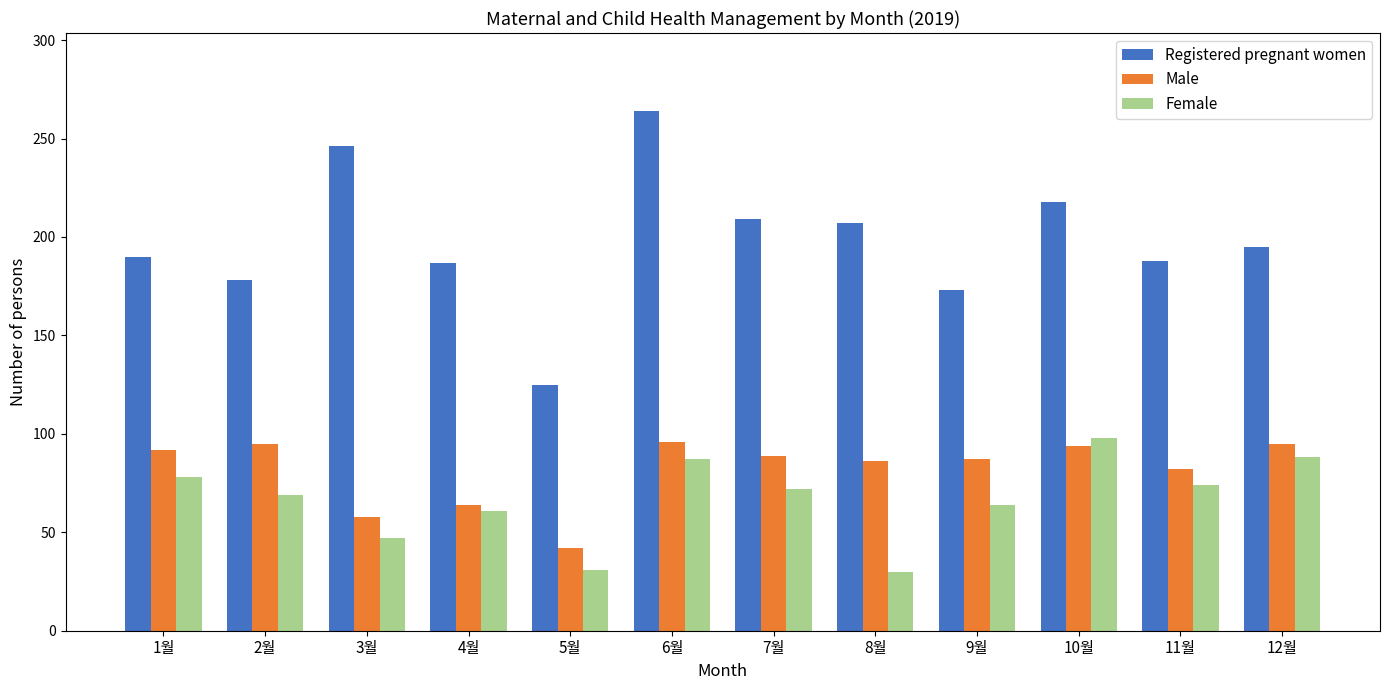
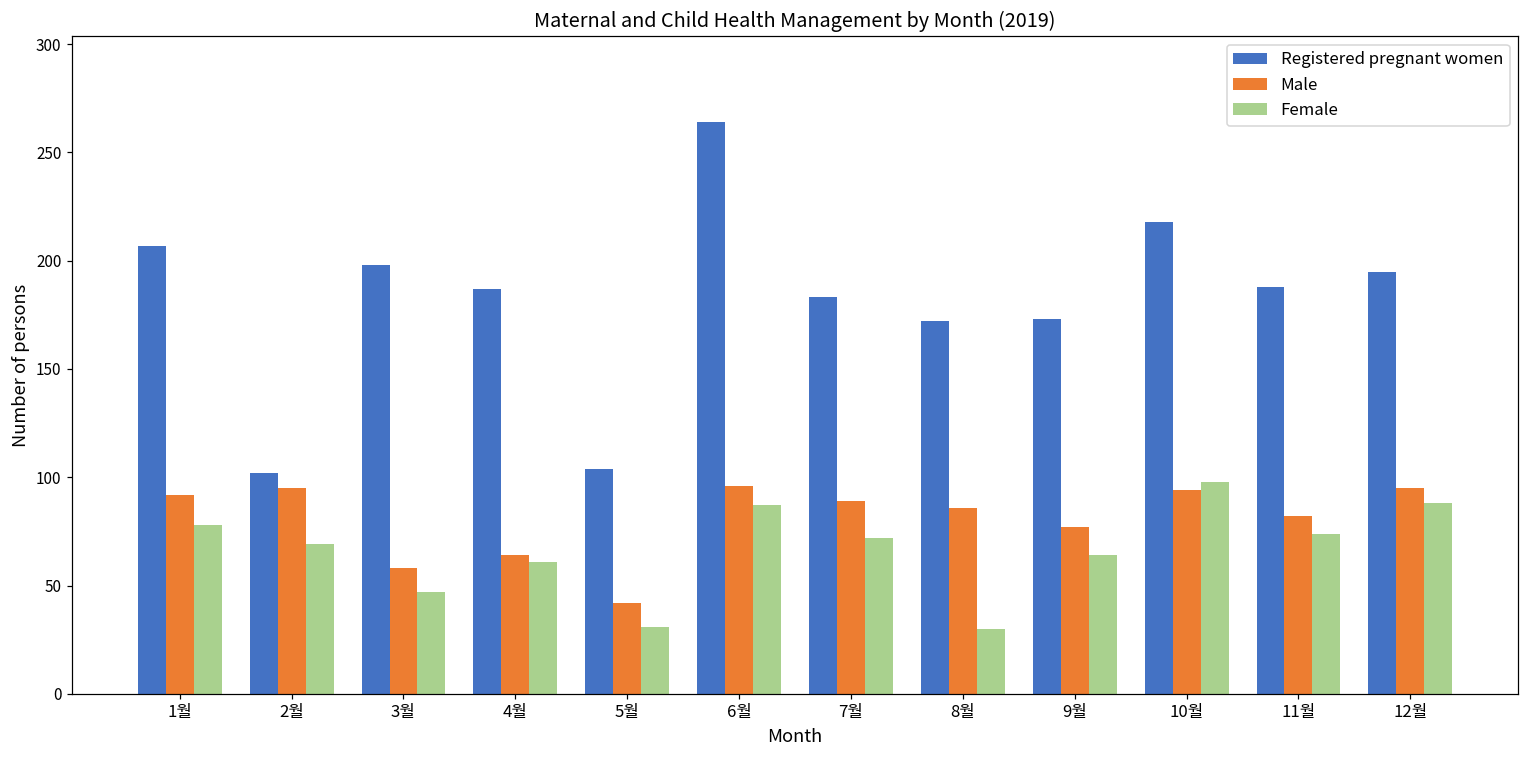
  {
    "Registered pregnant women": {
-     "1월": 190,
-     "2월": 178,
-     "3월": 246,
+     "1월": 207,
+     "2월": 102,
+     "3월": 198,
      "4월": 187,
-     "5월": 125,
+     "5월": 104,
      "6월": 264,
-     "7월": 209,
-     "8월": 207,
+     "7월": 183,
+     "8월": 172,
      "9월": 173,
      "10월": 218,
      "11월": 188,
      "12월": 195
    },
    "Male": {
      "1월": 92,
      "2월": 95,
      "3월": 58,
      "4월": 64,
      "5월": 42,
      "6월": 96,
      "7월": 89,
      "8월": 86,
-     "9월": 87,
+     "9월": 77,
      "10월": 94,
      "11월": 82,
      "12월": 95
    },
    "Female": {
      "1월": 78,
      "2월": 69,
      "3월": 47,
      "4월": 61,
      "5월": 31,
      "6월": 87,
      "7월": 72,
      "8월": 30,
      "9월": 64,
      "10월": 98,
      "11월": 74,
      "12월": 88
    }
  }
